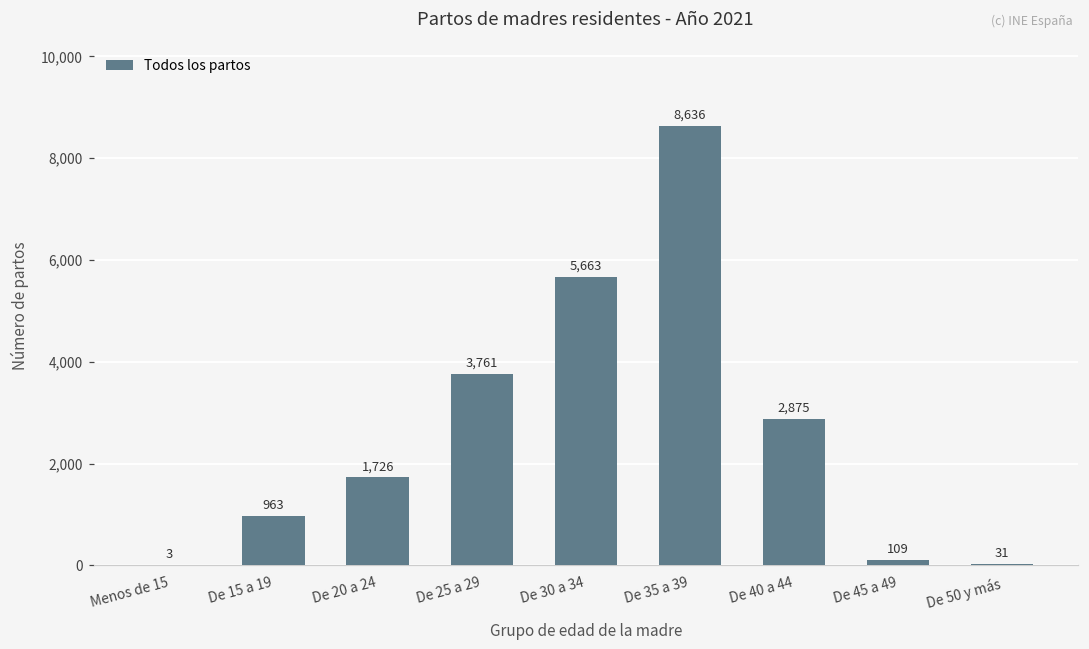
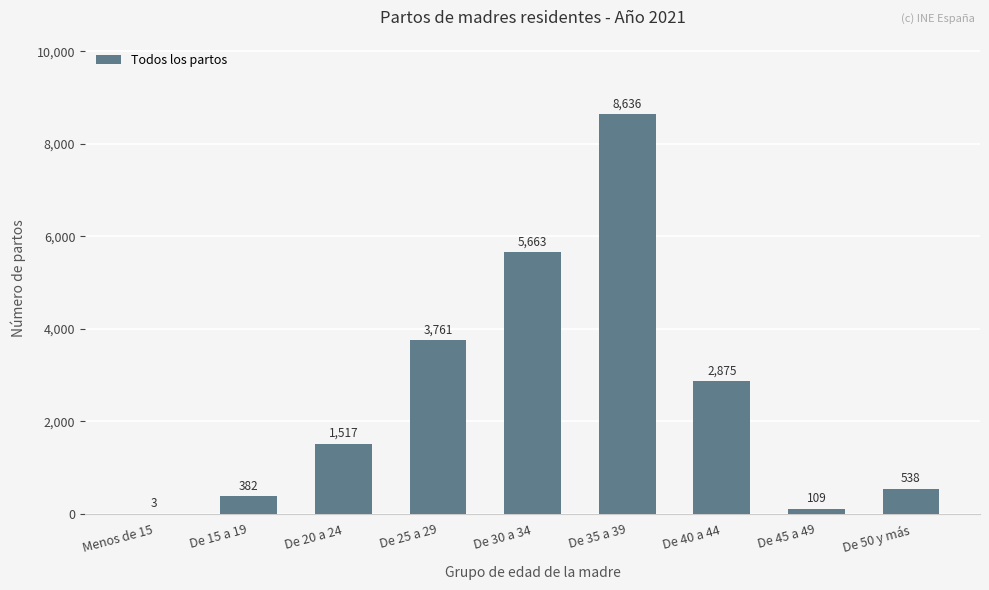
  {
    "Menos de 15": "3",
-   "De 15 a 19": "963",
-   "De 20 a 24": "1,726",
+   "De 15 a 19": "382",
+   "De 20 a 24": "1,517",
    "De 25 a 29": "3,761",
    "De 30 a 34": "5,663",
    "De 35 a 39": "8,636",
    "De 40 a 44": "2,875",
    "De 45 a 49": "109",
-   "De 50 y más": "31"
+   "De 50 y más": "538"
  }
